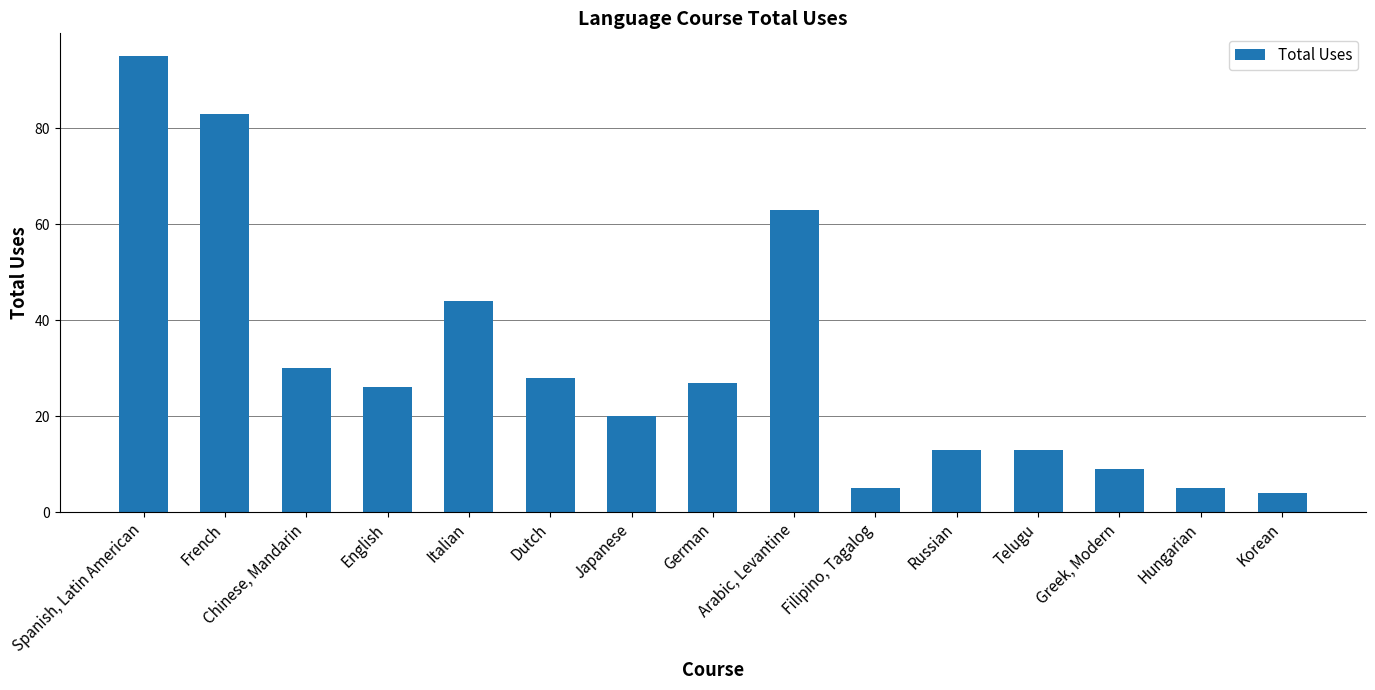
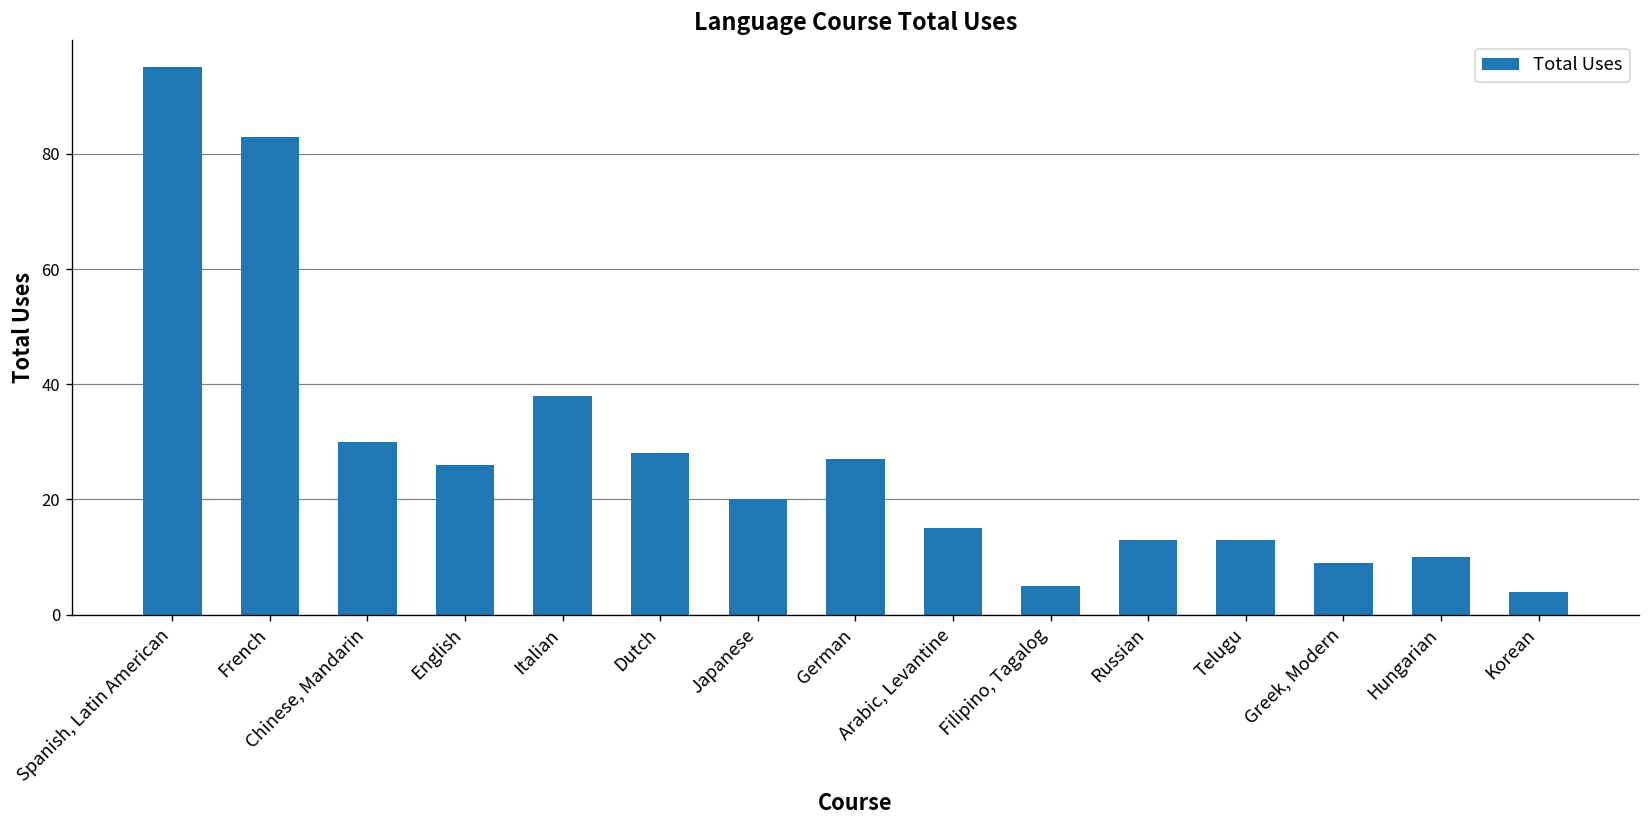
  {
    "Spanish, Latin American": 95,
    "French": 83,
    "Chinese, Mandarin": 30,
    "English": 26,
-   "Italian": 44,
+   "Italian": 38,
    "Dutch": 28,
    "Japanese": 20,
    "German": 27,
-   "Arabic, Levantine": 63,
+   "Arabic, Levantine": 15,
    "Filipino, Tagalog": 5,
    "Russian": 13,
    "Telugu": 13,
    "Greek, Modern": 9,
-   "Hungarian": 5,
+   "Hungarian": 10,
    "Korean": 4
  }
